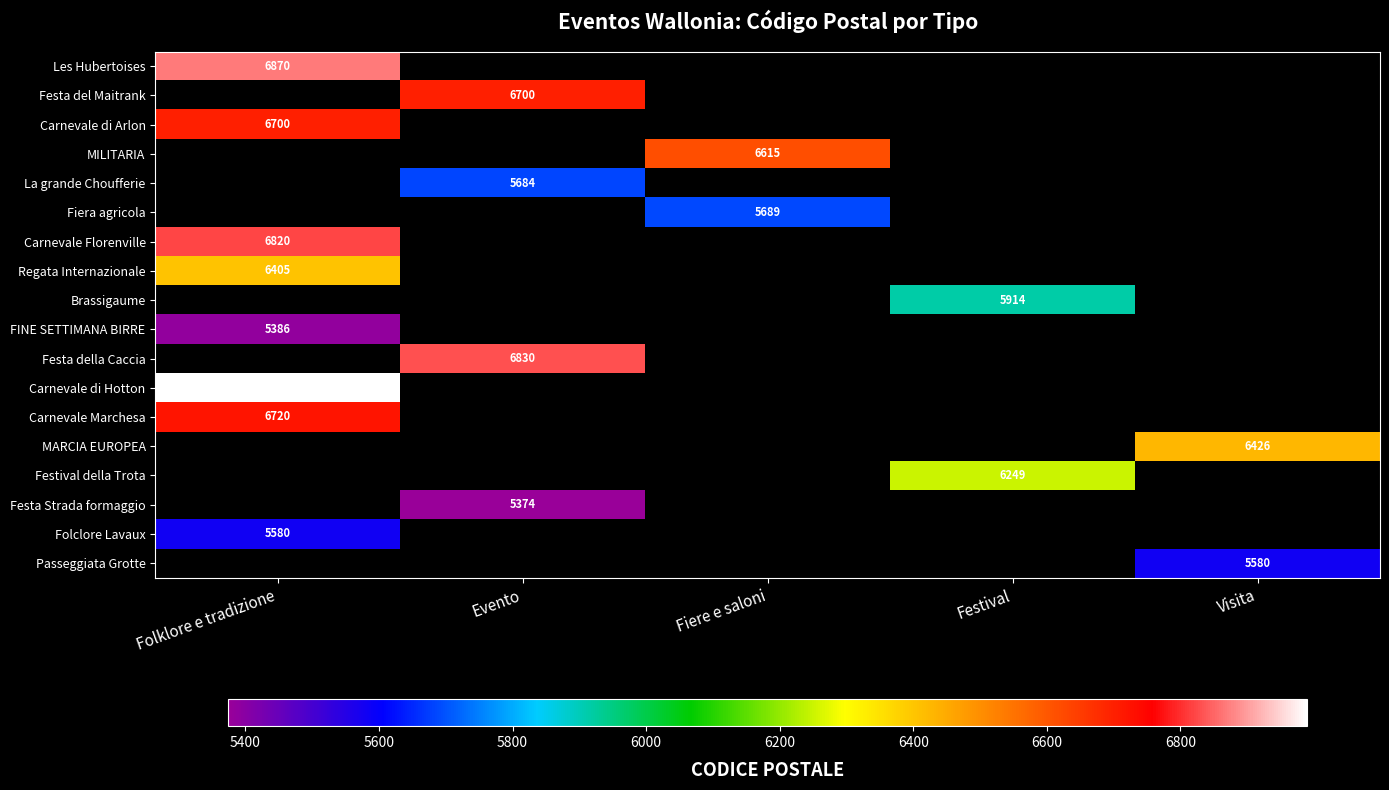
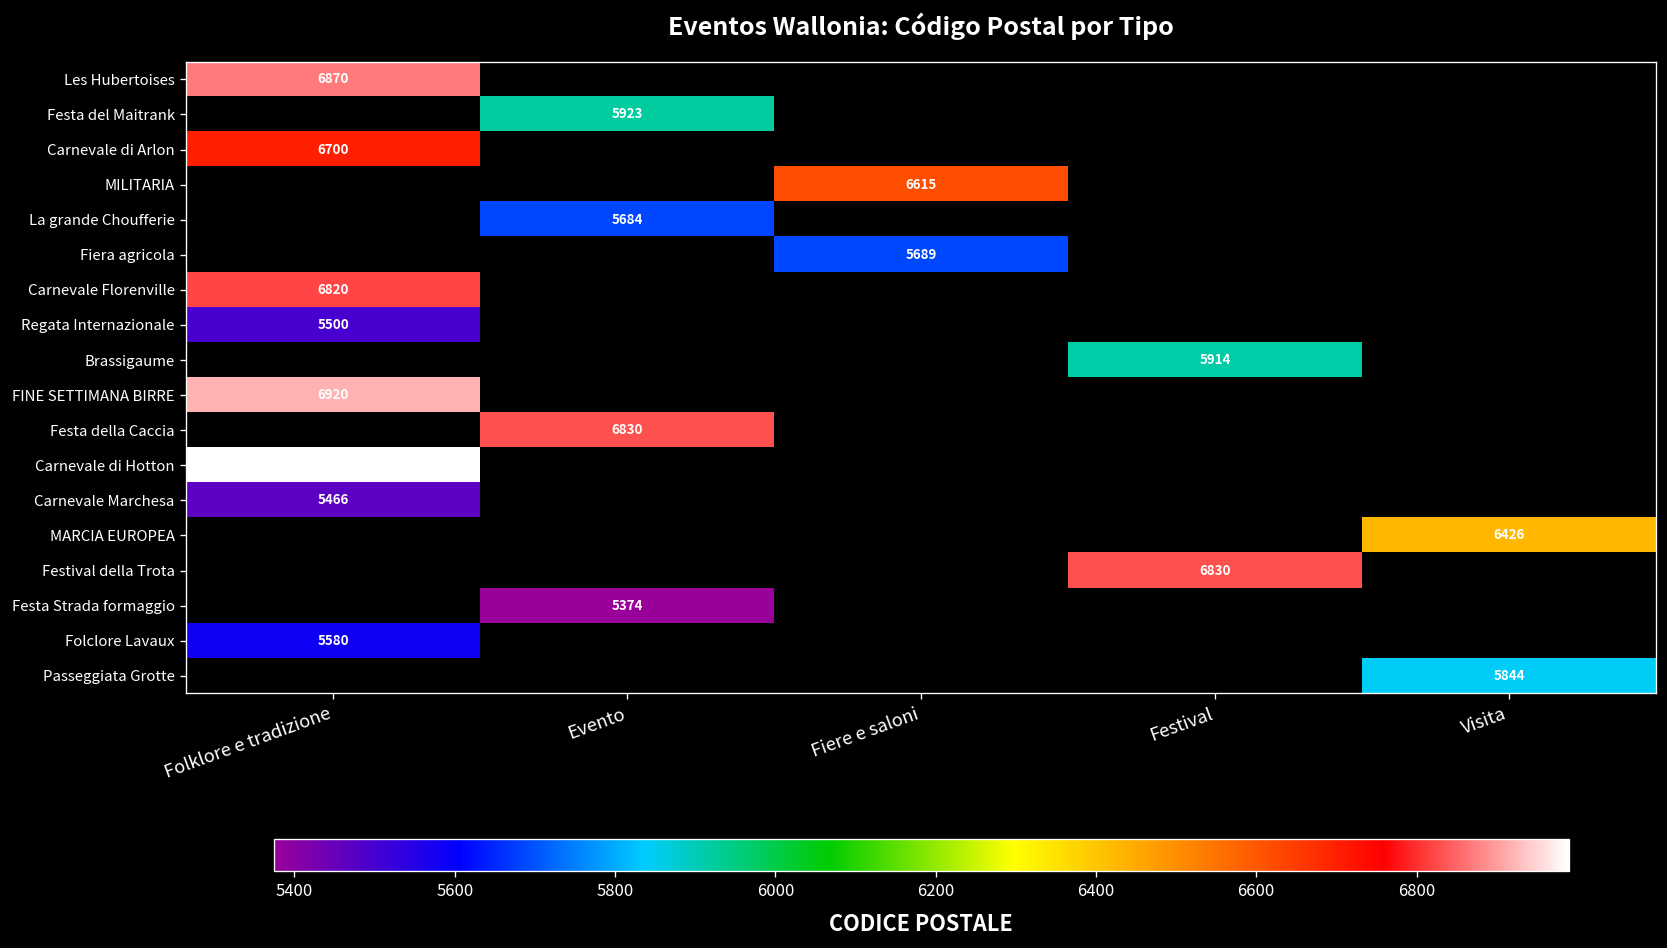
  {
    "Les Hubertoises": {
      "Folklore e tradizione": 6870
    },
    "Festa del Maitrank": {
-     "Evento": 6700
+     "Evento": 5923
    },
    "Carnevale di Arlon": {
      "Folklore e tradizione": 6700
    },
    "MILITARIA": {
      "Fiere e saloni": 6615
    },
    "La grande Choufferie": {
      "Evento": 5684
    },
    "Fiera agricola": {
      "Fiere e saloni": 5689
    },
    "Carnevale Florenville": {
      "Folklore e tradizione": 6820
    },
    "Regata Internazionale": {
-     "Folklore e tradizione": 6405
+     "Folklore e tradizione": 5500
    },
    "Brassigaume": {
      "Festival": 5914
    },
    "FINE SETTIMANA BIRRE": {
-     "Folklore e tradizione": 5386
+     "Folklore e tradizione": 6920
    },
    "Festa della Caccia": {
      "Evento": 6830
    },
    "Carnevale Marchesa": {
-     "Folklore e tradizione": 6720
+     "Folklore e tradizione": 5466
    },
    "MARCIA EUROPEA": {
      "Visita": 6426
    },
    "Festival della Trota": {
-     "Festival": 6249
+     "Festival": 6830
    },
    "Festa Strada formaggio": {
      "Evento": 5374
    },
    "Folclore Lavaux": {
      "Folklore e tradizione": 5580
    },
    "Passeggiata Grotte": {
-     "Visita": 5580
+     "Visita": 5844
    }
  }
